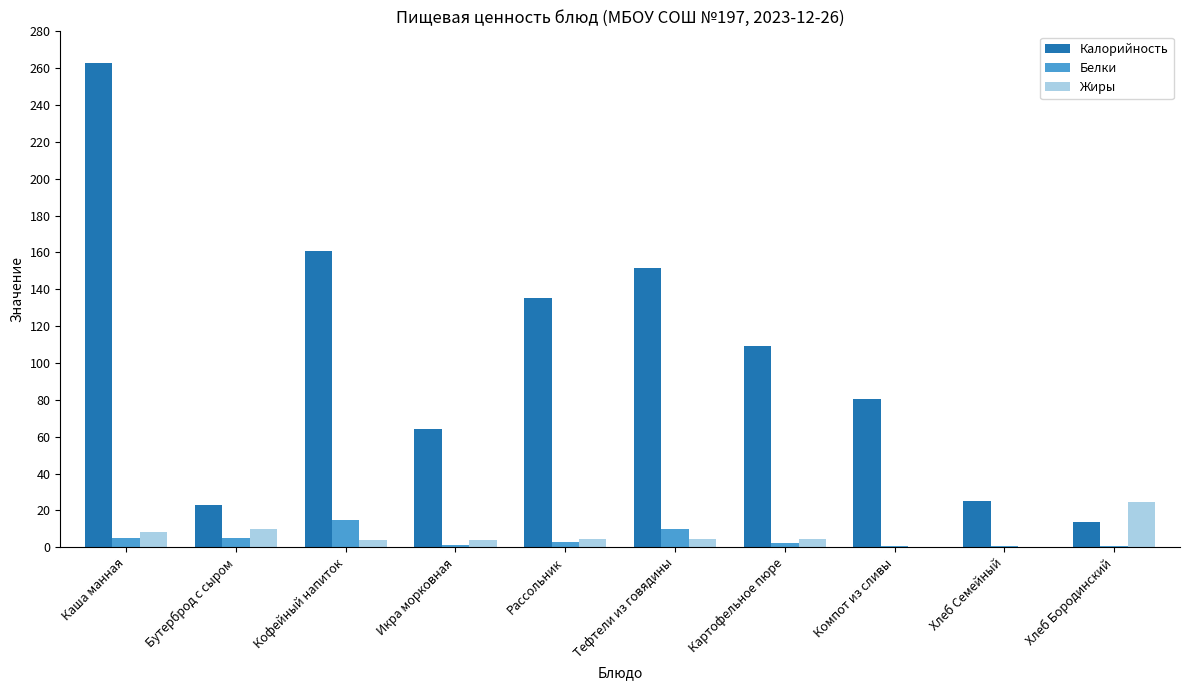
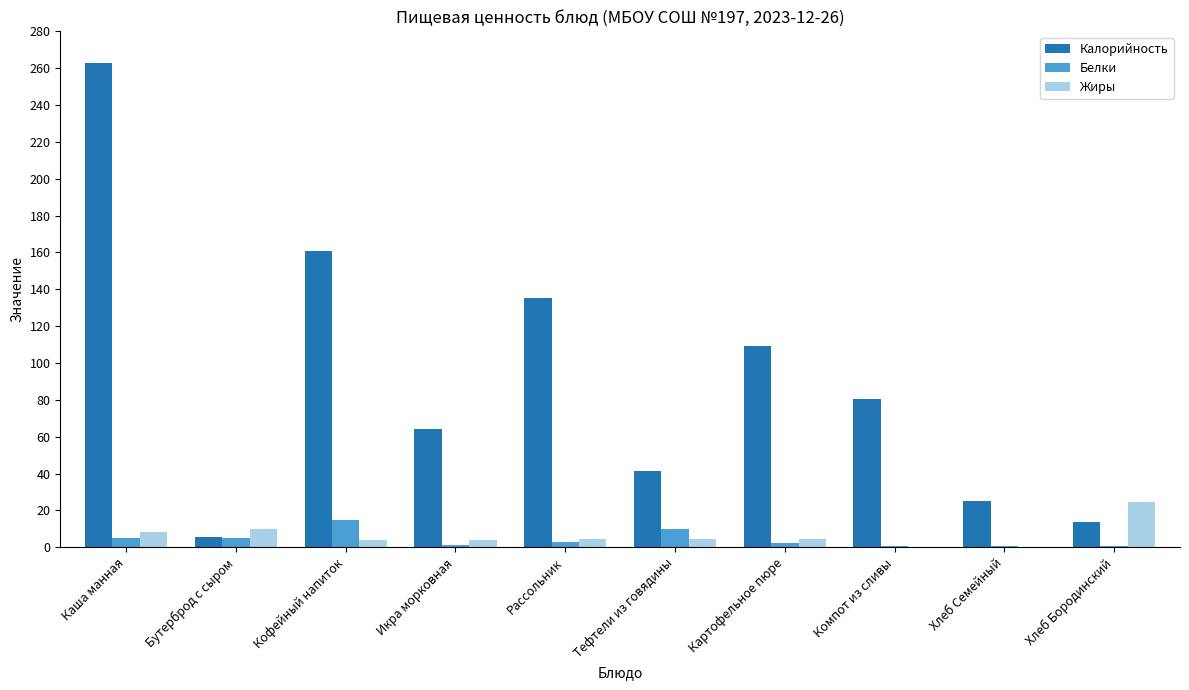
  {
    "Калорийность": {
      "Каша манная": 263,
-     "Бутерброд с сыром": 23,
+     "Бутерброд с сыром": 6,
      "Кофейный напиток": 161,
      "Икра морковная": 64,
      "Рассольник": 135,
-     "Тефтели из говядины": 152,
+     "Тефтели из говядины": 41,
      "Картофельное пюре": 109,
      "Компот из сливы": 80,
      "Хлеб Семейный": 25,
      "Хлеб Бородинский": 14
    },
    "Белки": {
      "Каша манная": 5,
      "Бутерброд с сыром": 5,
      "Кофейный напиток": 15,
      "Рассольник": 3,
      "Тефтели из говядины": 10,
      "Картофельное пюре": 2
    },
    "Жиры": {
      "Каша манная": 9,
      "Бутерброд с сыром": 10,
      "Кофейный напиток": 4,
      "Икра морковная": 4,
      "Рассольник": 5,
      "Тефтели из говядины": 4,
      "Картофельное пюре": 5,
      "Хлеб Бородинский": 25
    }
  }
